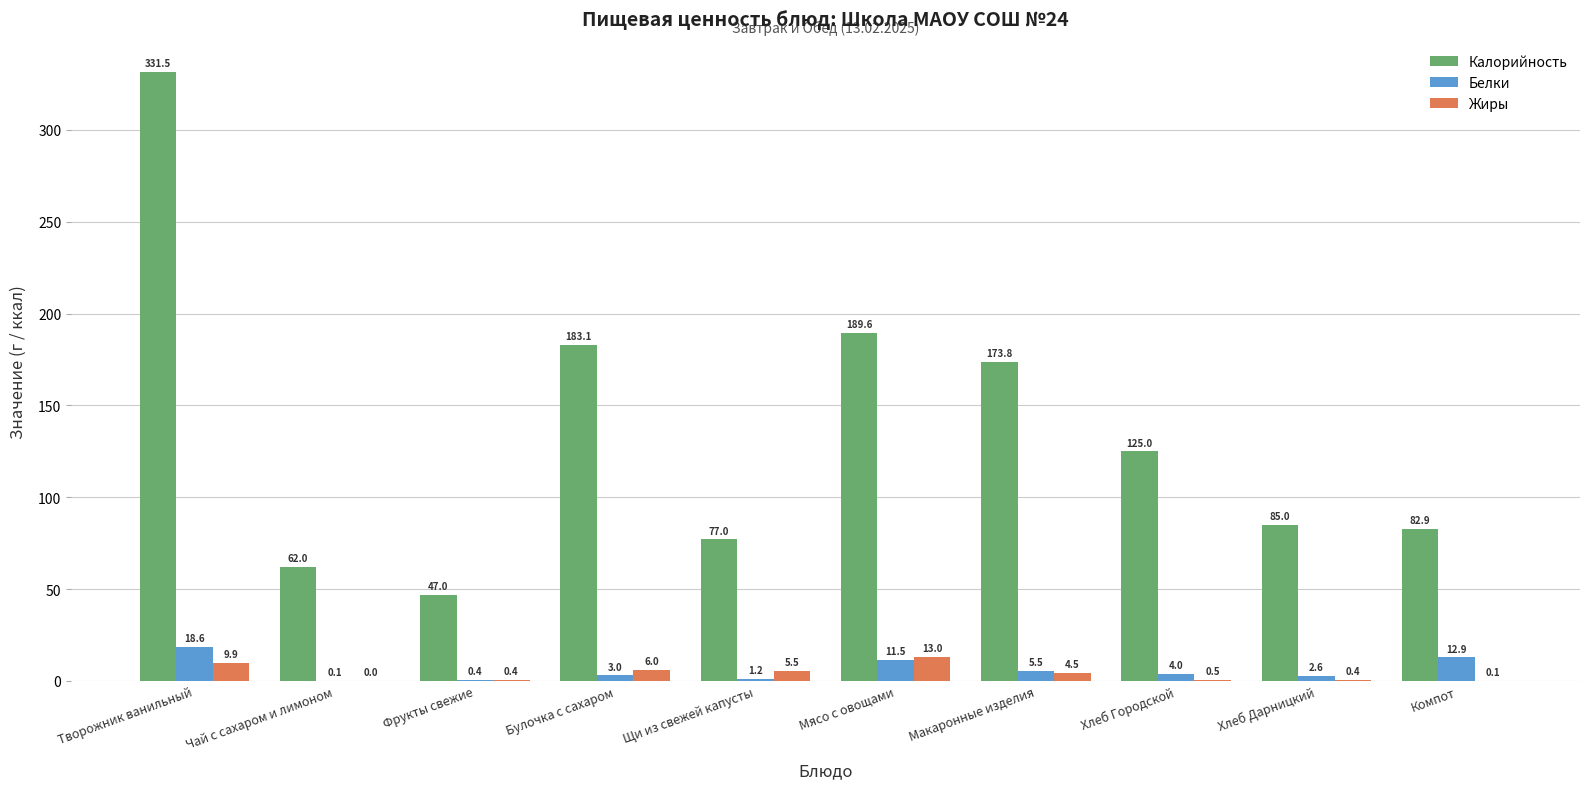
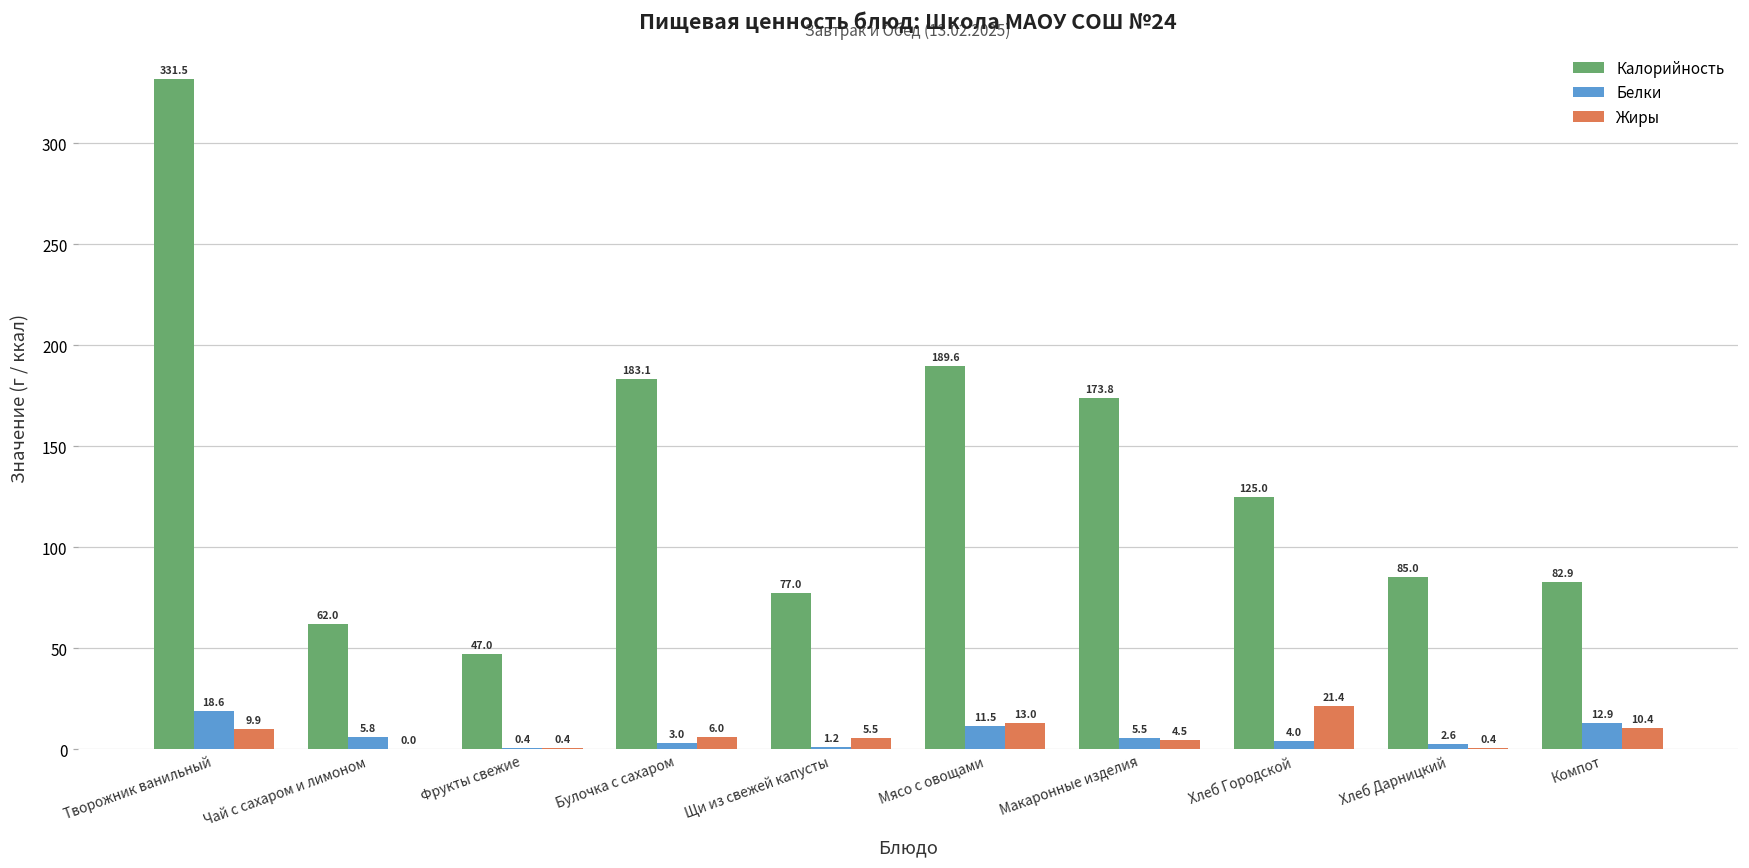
  {
    "Калорийность": {
      "Творожник ванильный": 331.5,
      "Чай с сахаром и лимоном": 62.0,
      "Фрукты свежие": 47.0,
      "Булочка с сахаром": 183.1,
      "Щи из свежей капусты": 77.0,
      "Мясо с овощами": 189.6,
      "Макаронные изделия": 173.8,
      "Хлеб Городской": 125.0,
      "Хлеб Дарницкий": 85.0,
      "Компот": 82.9
    },
    "Белки": {
      "Творожник ванильный": 18.6,
-     "Чай с сахаром и лимоном": 0.1,
+     "Чай с сахаром и лимоном": 5.8,
      "Фрукты свежие": 0.4,
      "Булочка с сахаром": 3.0,
      "Щи из свежей капусты": 1.2,
      "Мясо с овощами": 11.5,
      "Макаронные изделия": 5.5,
      "Хлеб Городской": 4.0,
      "Хлеб Дарницкий": 2.6,
      "Компот": 12.9
    },
    "Жиры": {
      "Творожник ванильный": 9.9,
      "Чай с сахаром и лимоном": 0.0,
      "Фрукты свежие": 0.4,
      "Булочка с сахаром": 6.0,
      "Щи из свежей капусты": 5.5,
      "Мясо с овощами": 13.0,
      "Макаронные изделия": 4.5,
-     "Хлеб Городской": 0.5,
+     "Хлеб Городской": 21.4,
      "Хлеб Дарницкий": 0.4,
-     "Компот": 0.1
+     "Компот": 10.4
    }
  }
